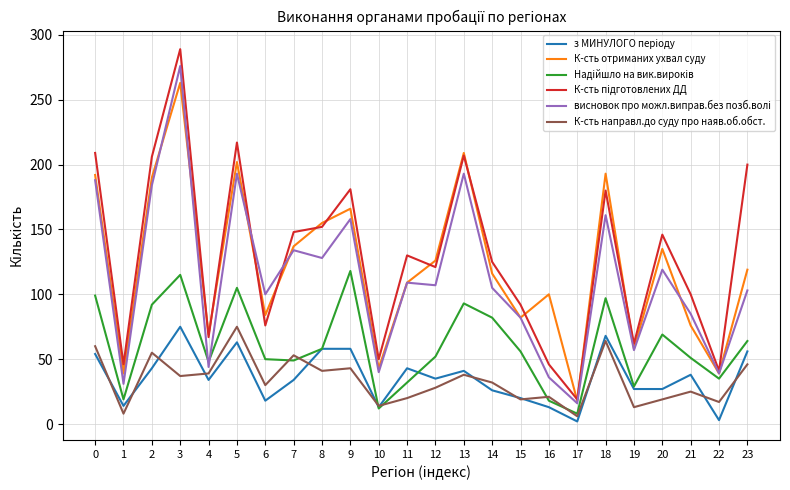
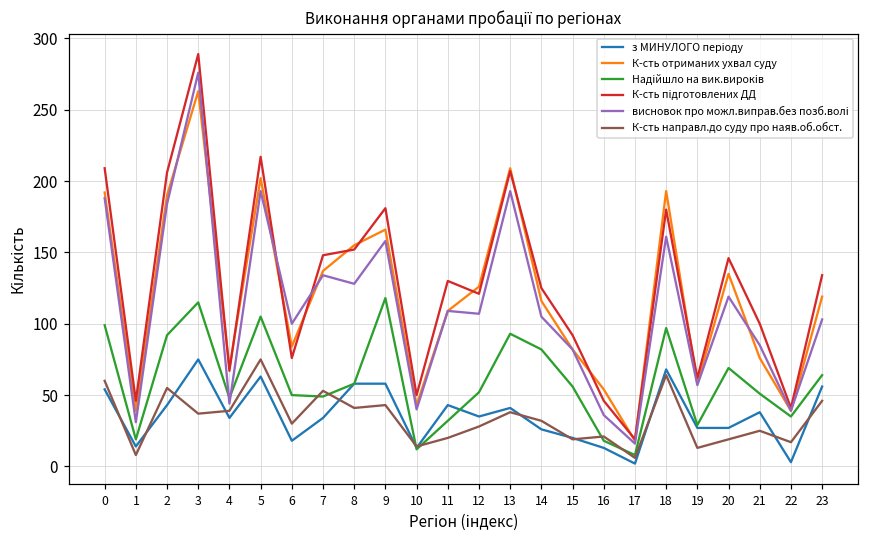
  {
    "з МИНУЛОГО періоду": {
      "0": 54,
      "1": 14,
      "2": 43,
      "3": 75,
      "4": 34,
      "5": 63,
      "6": 18,
      "7": 34,
      "9": 58,
      "11": 43,
      "12": 35,
      "13": 41,
      "14": 26,
      "16": 13,
      "17": 2,
      "18": 68,
      "19": 27,
      "20": 27,
      "21": 38,
      "22": 3,
      "23": 56
    },
    "К-сть отриманих ухвал суду": {
      "0": 192,
      "1": 39,
      "2": 190,
      "3": 263,
      "4": 69,
      "5": 202,
      "6": 84,
      "7": 137,
      "8": 155,
      "9": 166,
      "10": 43,
      "12": 126,
      "13": 209,
      "14": 116,
-     "16": 100,
+     "16": 54,
      "18": 193,
      "20": 135,
      "21": 76,
      "23": 119
    },
    "Надійшло на вик.вироків": {
      "0": 99,
      "1": 19,
      "2": 92,
      "3": 115,
      "4": 48,
      "5": 105,
      "6": 50,
      "7": 49,
      "9": 118,
      "11": 32,
      "12": 52,
      "13": 93,
      "14": 82,
      "15": 56,
      "16": 18,
      "17": 8,
      "18": 97,
      "19": 29,
      "20": 69,
      "21": 51,
      "22": 35,
      "23": 64
    },
    "К-сть підготовлених ДД": {
      "0": 209,
      "1": 46,
      "2": 206,
      "3": 289,
      "4": 67,
      "5": 217,
      "6": 76,
      "7": 148,
      "8": 152,
      "9": 181,
      "10": 50,
      "11": 130,
      "12": 121,
      "13": 207,
      "14": 125,
      "15": 92,
      "16": 46,
      "18": 180,
      "19": 62,
      "20": 146,
      "21": 100,
      "22": 41,
-     "23": 200
+     "23": 134
    },
    "висновок про можл.виправ.без позб.волі": {
      "0": 188,
      "1": 31,
      "2": 184,
      "3": 276,
      "4": 44,
      "5": 193,
      "6": 100,
      "7": 134,
      "8": 128,
      "9": 158,
      "10": 40,
      "12": 107,
      "13": 193,
      "14": 105,
      "16": 36,
      "17": 16,
      "18": 161,
      "20": 119,
      "21": 85,
      "23": 103
    },
    "К-сть направл.до суду про наяв.об.обст.": {
      "0": 60,
      "1": 8,
      "2": 55,
      "3": 37,
      "4": 39,
      "5": 75,
      "6": 30,
      "7": 53,
      "8": 41,
      "9": 43,
      "11": 20,
      "12": 28,
      "13": 38,
      "14": 32,
      "16": 21,
      "17": 6,
      "18": 64,
      "19": 13,
      "20": 19,
      "21": 25,
      "22": 17,
      "23": 46
    }
  }
